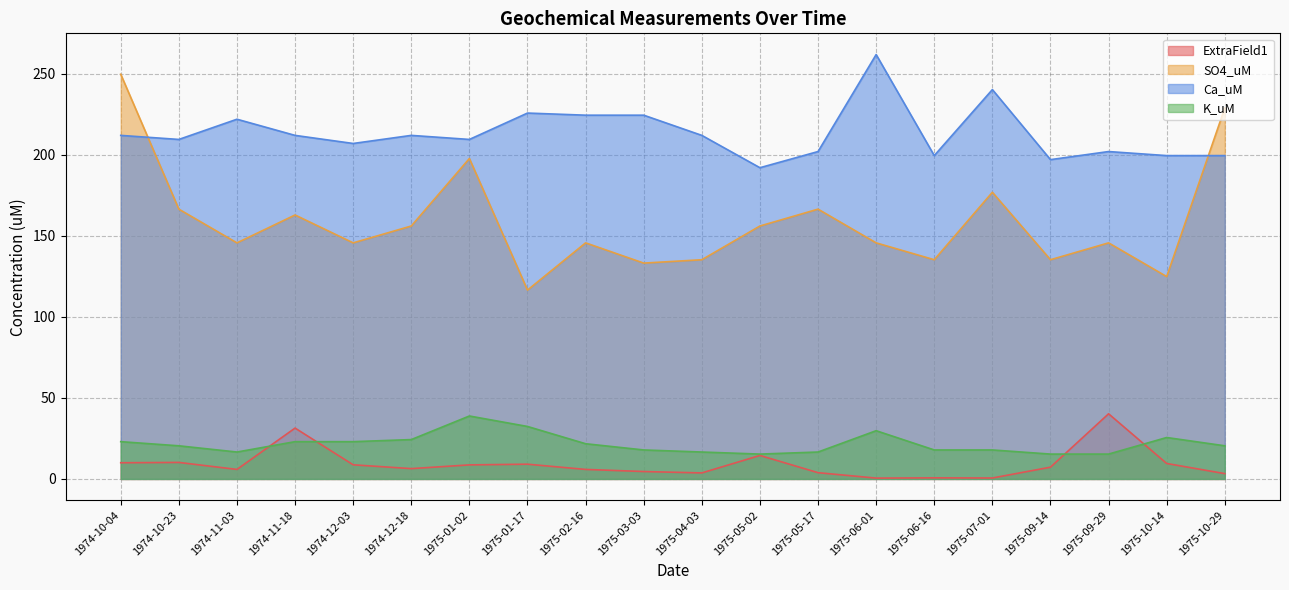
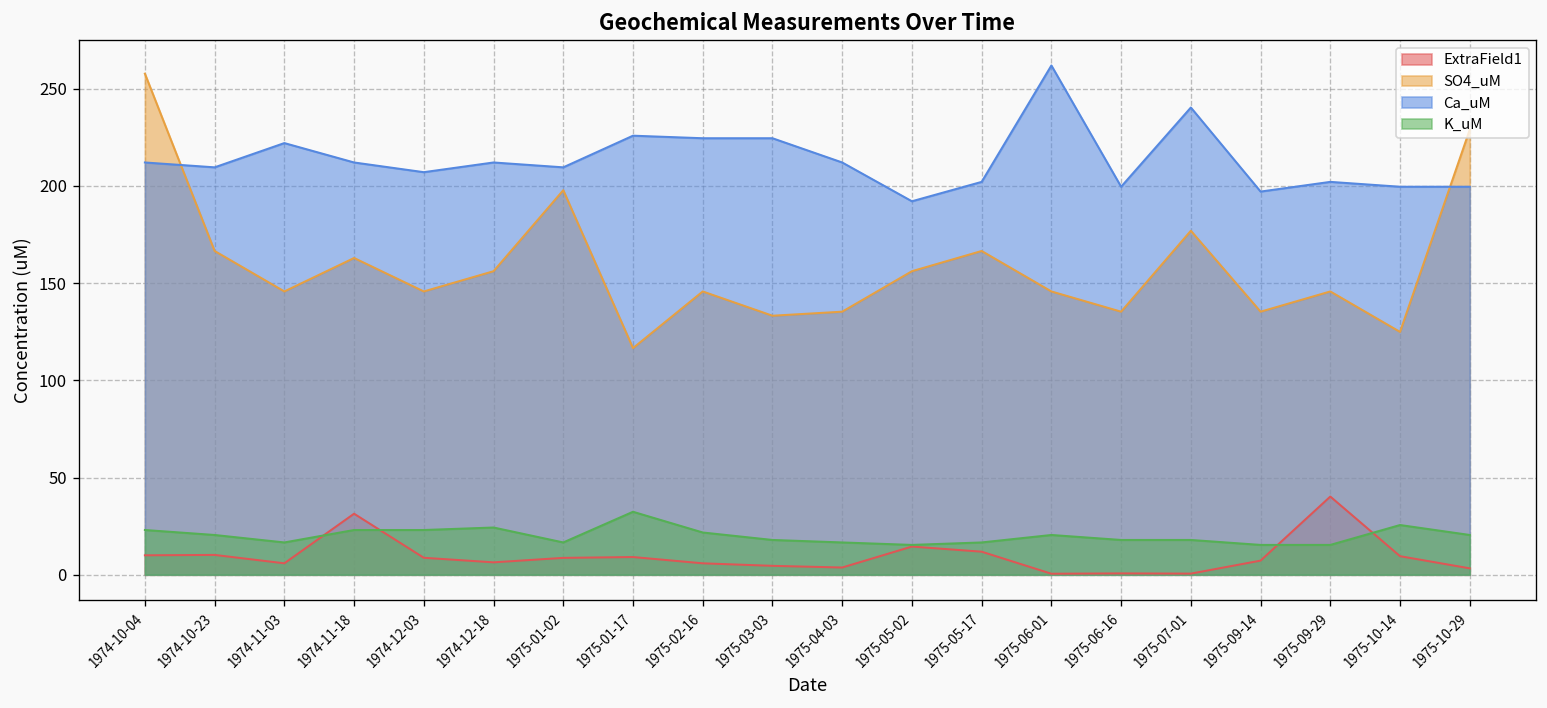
  {
    "ExtraField1": {
      "1974-10-04": 10,
      "1974-10-23": 10,
      "1974-11-03": 6,
      "1974-11-18": 31,
      "1974-12-03": 9,
      "1974-12-18": 6,
      "1975-01-02": 9,
      "1975-01-17": 9,
      "1975-02-16": 6,
      "1975-03-03": 5,
      "1975-04-03": 4,
-     "1975-05-17": 4,
+     "1975-05-17": 12,
      "1975-06-01": 1,
      "1975-06-16": 1,
      "1975-07-01": 1,
      "1975-09-14": 7,
      "1975-09-29": 40,
      "1975-10-14": 10,
      "1975-10-29": 3
    },
    "SO4_uM": {
-     "1974-10-04": 250,
+     "1974-10-04": 258,
      "1974-10-23": 167,
      "1974-11-03": 146,
      "1974-11-18": 163,
      "1974-12-03": 146,
      "1974-12-18": 156,
      "1975-01-02": 198,
      "1975-01-17": 117,
      "1975-02-16": 146,
      "1975-03-03": 133,
      "1975-04-03": 135,
      "1975-05-02": 156,
      "1975-05-17": 167,
      "1975-06-01": 146,
      "1975-06-16": 135,
      "1975-07-01": 177,
      "1975-09-14": 135,
      "1975-09-29": 146,
      "1975-10-14": 125
    },
    "Ca_uM": {
      "1974-10-04": 212,
      "1974-10-23": 210,
      "1974-11-03": 222,
      "1974-11-18": 212,
      "1974-12-03": 207,
      "1974-12-18": 212,
      "1975-01-02": 210,
      "1975-01-17": 226,
      "1975-02-16": 225,
      "1975-03-03": 225,
      "1975-04-03": 212,
      "1975-05-02": 192,
      "1975-05-17": 202,
      "1975-06-01": 262,
      "1975-06-16": 200,
      "1975-07-01": 240,
      "1975-09-14": 197,
      "1975-09-29": 202,
      "1975-10-14": 200,
      "1975-10-29": 200
    },
    "K_uM": {
      "1974-10-04": 23,
      "1974-10-23": 20,
      "1974-11-03": 17,
      "1974-11-18": 23,
      "1974-12-03": 23,
      "1974-12-18": 24,
-     "1975-01-02": 39,
+     "1975-01-02": 17,
      "1975-01-17": 32,
      "1975-02-16": 22,
      "1975-03-03": 18,
      "1975-04-03": 17,
      "1975-05-17": 17,
-     "1975-06-01": 30,
+     "1975-06-01": 20,
      "1975-06-16": 18,
      "1975-07-01": 18,
      "1975-09-14": 15,
      "1975-09-29": 15,
      "1975-10-14": 26,
      "1975-10-29": 20
    }
  }
